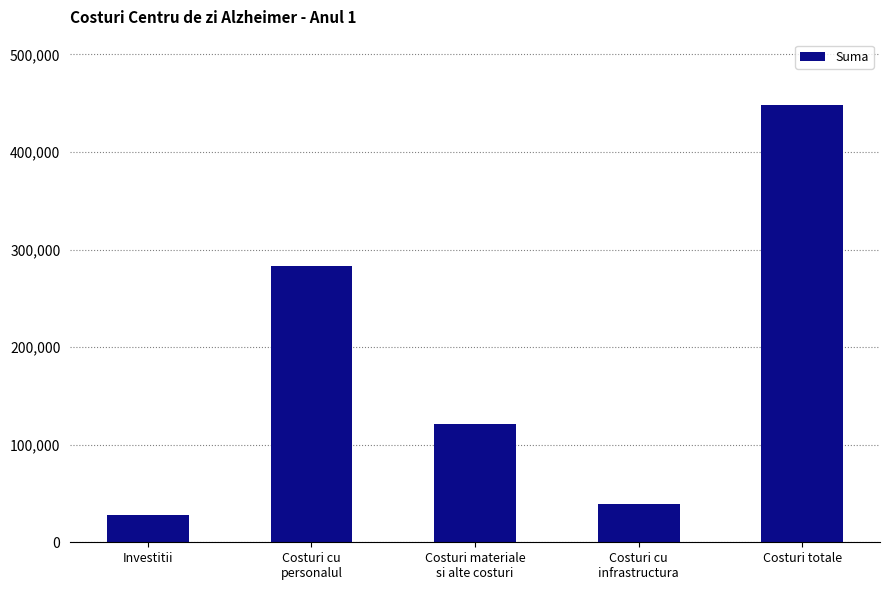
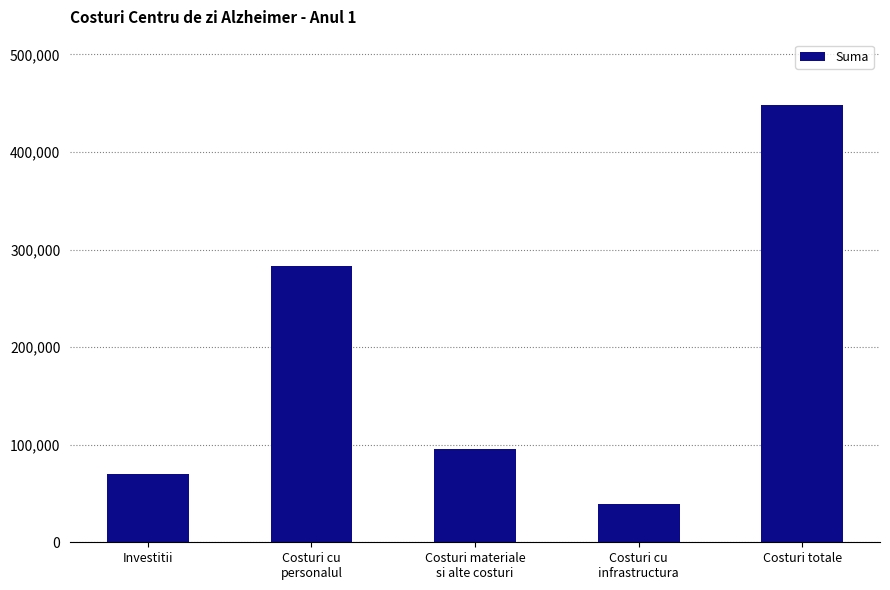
  {
-   "Investitii": "30,000",
+   "Investitii": "70,000",
    "Costuri cu personalul": "280,000",
-   "Costuri materiale si alte costuri": "120,000",
+   "Costuri materiale si alte costuri": "100,000",
    "Costuri cu infrastructura": "40,000",
    "Costuri totale": "450,000"
  }
